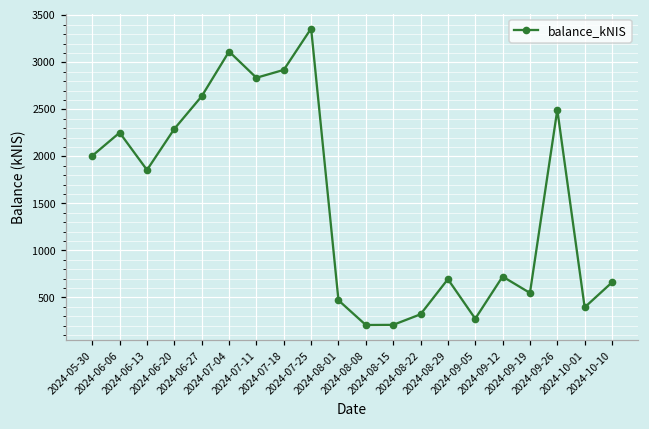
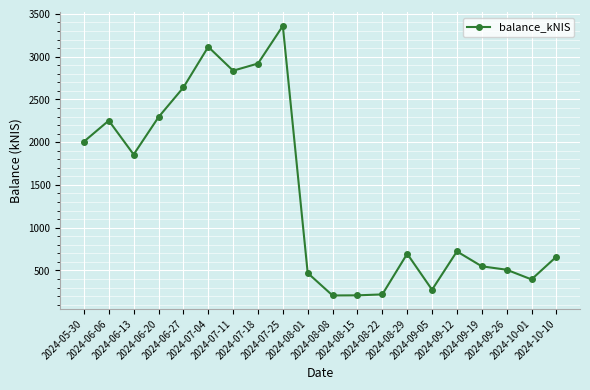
  {
    "2024-05-30": 2000,
    "2024-06-06": 2300,
    "2024-06-13": 1900,
    "2024-06-20": 2300,
    "2024-06-27": 2600,
    "2024-07-04": 3100,
    "2024-07-11": 2800,
    "2024-07-18": 2900,
    "2024-07-25": 3400,
    "2024-08-01": 500,
    "2024-08-08": 200,
    "2024-08-15": 200,
-   "2024-08-22": 300,
+   "2024-08-22": 200,
    "2024-08-29": 700,
    "2024-09-05": 300,
    "2024-09-12": 700,
    "2024-09-19": 500,
-   "2024-09-26": 2500,
+   "2024-09-26": 500,
    "2024-10-01": 400,
    "2024-10-10": 700
  }
